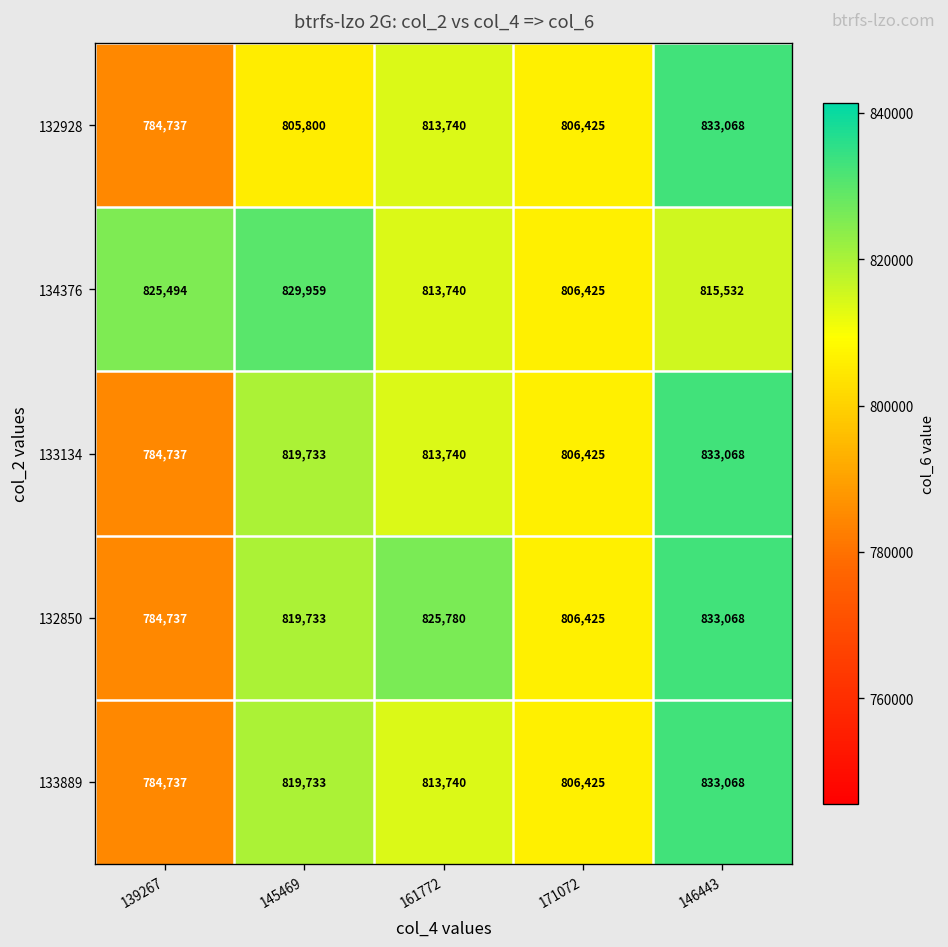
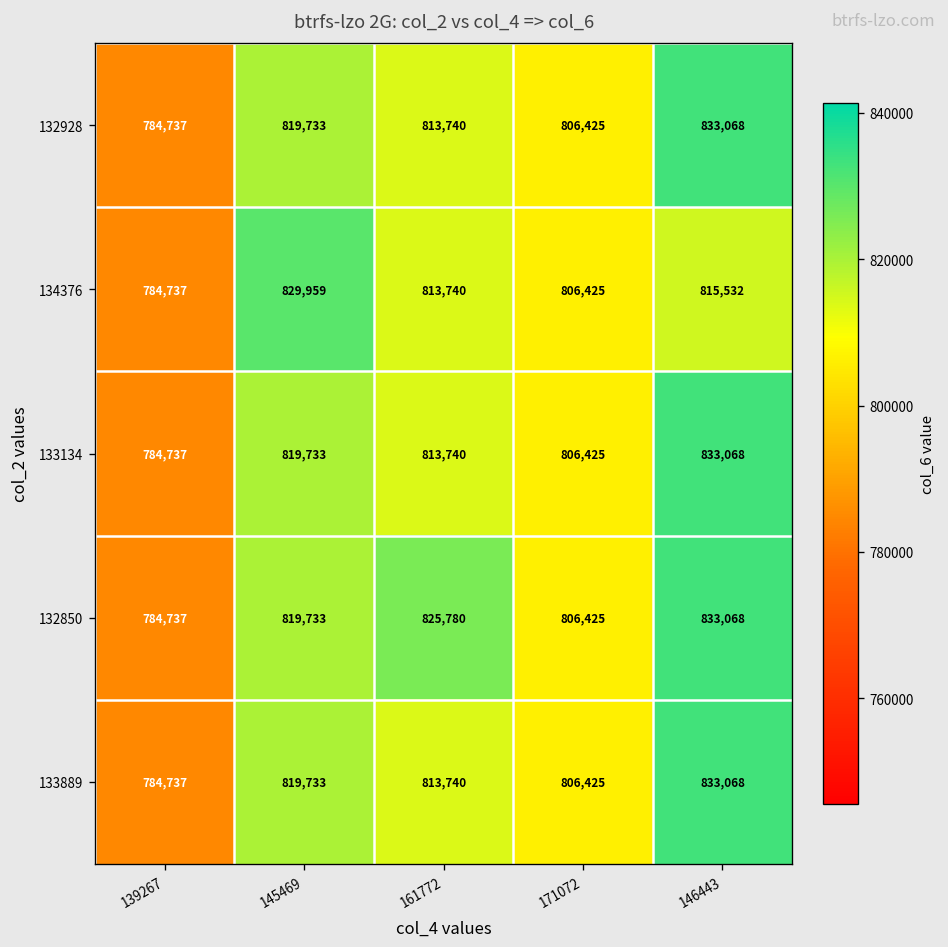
  {
    "132928": {
      "139267": "784,737",
-     "145469": "805,800",
+     "145469": "819,733",
      "161772": "813,740",
      "171072": "806,425",
      "146443": "833,068"
    },
    "134376": {
-     "139267": "825,494",
+     "139267": "784,737",
      "145469": "829,959",
      "161772": "813,740",
      "171072": "806,425",
      "146443": "815,532"
    },
    "133134": {
      "139267": "784,737",
      "145469": "819,733",
      "161772": "813,740",
      "171072": "806,425",
      "146443": "833,068"
    },
    "132850": {
      "139267": "784,737",
      "145469": "819,733",
      "161772": "825,780",
      "171072": "806,425",
      "146443": "833,068"
    },
    "133889": {
      "139267": "784,737",
      "145469": "819,733",
      "161772": "813,740",
      "171072": "806,425",
      "146443": "833,068"
    }
  }
